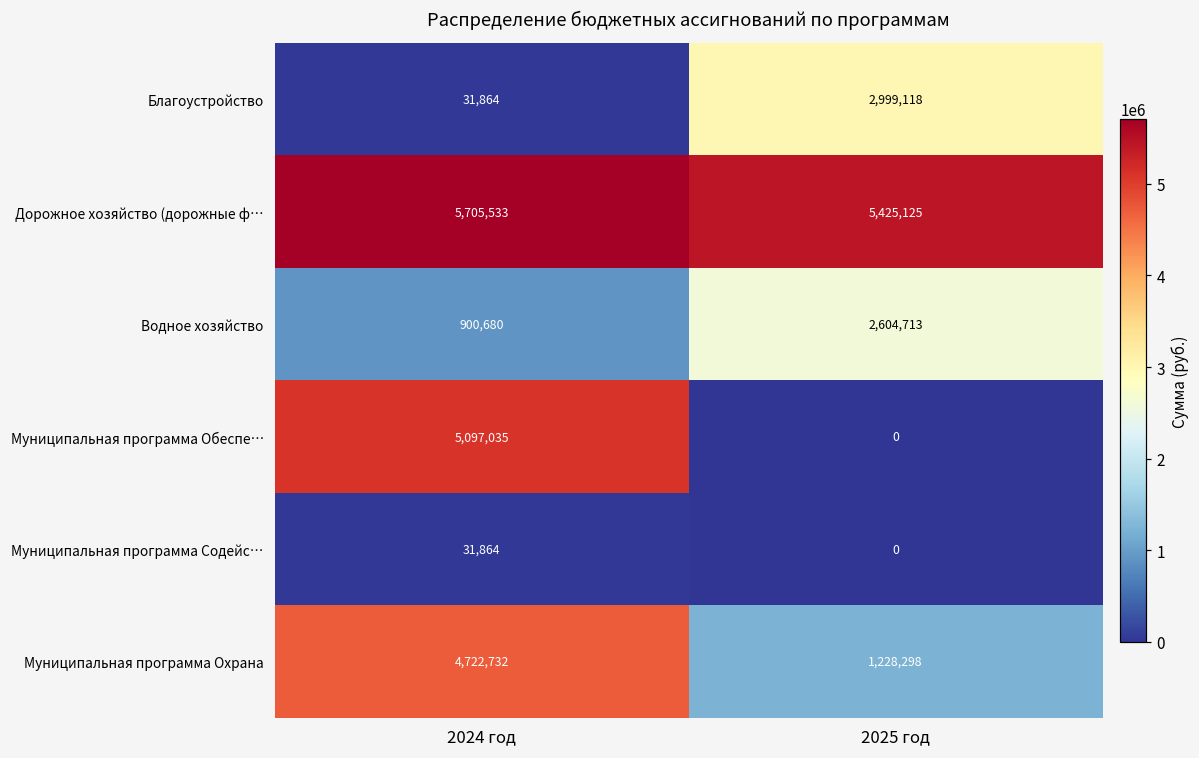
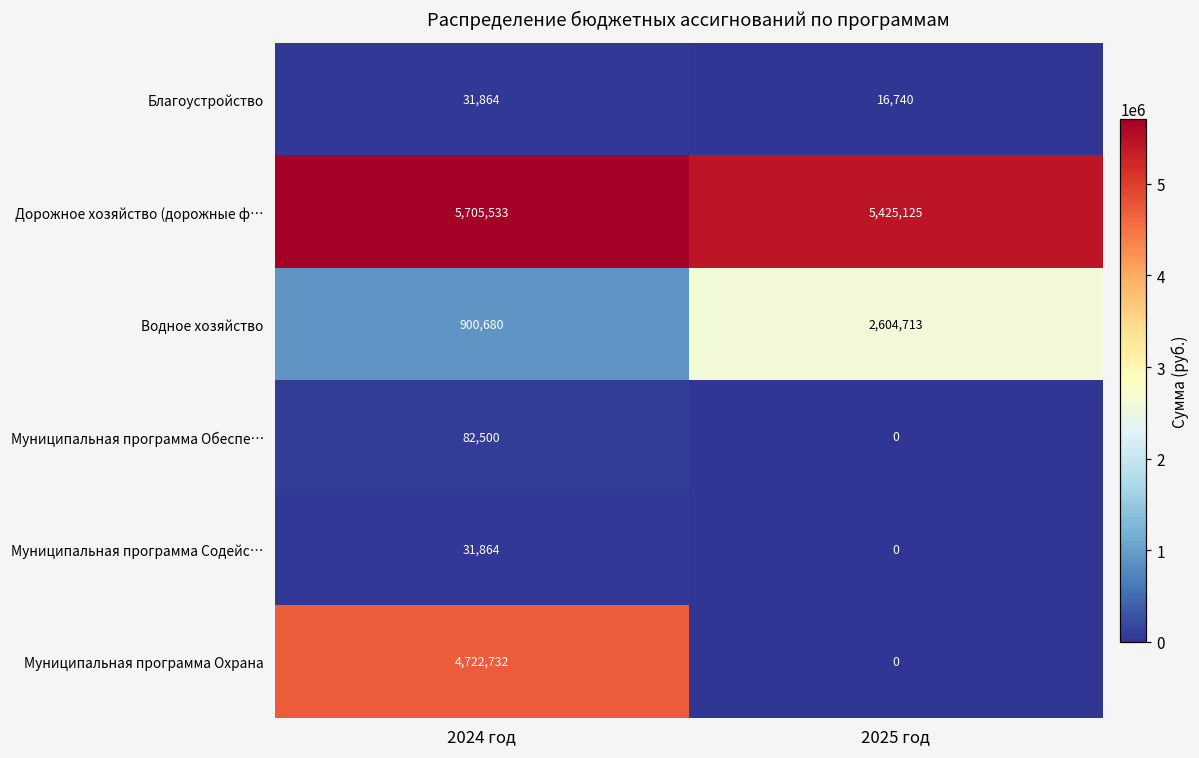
  {
    "Благоустройство": {
      "2024 год": "31,864",
-     "2025 год": "2,999,118"
+     "2025 год": "16,740"
    },
    "Дорожное хозяйство (дорожные ф…": {
      "2024 год": "5,705,533",
      "2025 год": "5,425,125"
    },
    "Водное хозяйство": {
      "2024 год": "900,680",
      "2025 год": "2,604,713"
    },
    "Муниципальная программа Обеспе…": {
-     "2024 год": "5,097,035",
+     "2024 год": "82,500",
      "2025 год": "0"
    },
    "Муниципальная программа Содейс…": {
      "2024 год": "31,864",
      "2025 год": "0"
    },
    "Муниципальная программа Охрана": {
      "2024 год": "4,722,732",
-     "2025 год": "1,228,298"
+     "2025 год": "0"
    }
  }
